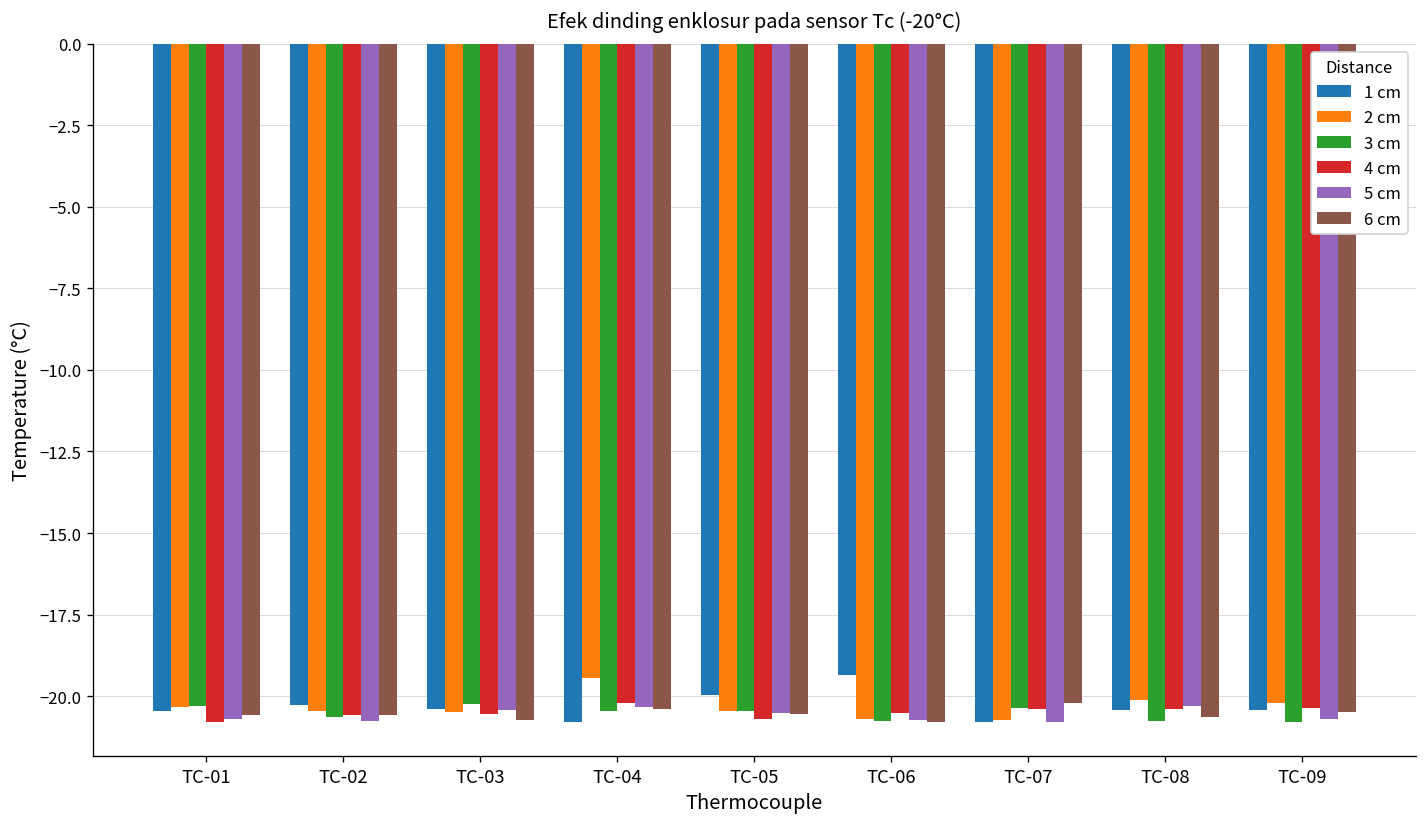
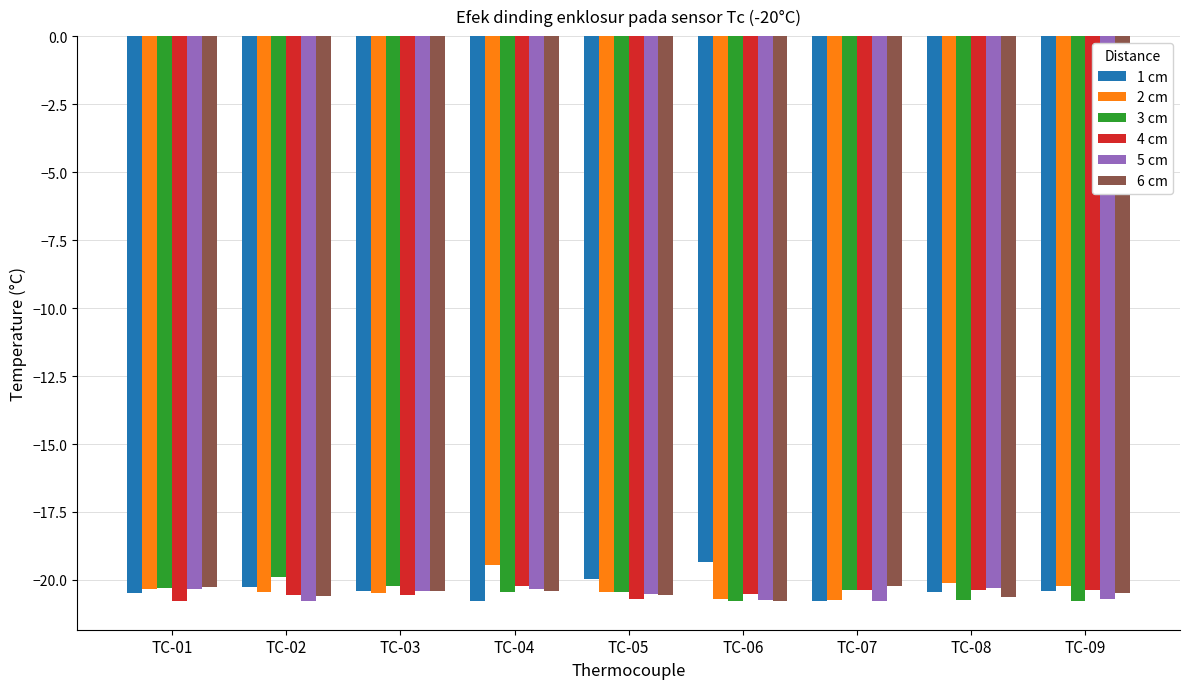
  {
    "1 cm": {
      "TC-01": -20.5,
      "TC-02": -20.3,
      "TC-03": -20.4,
      "TC-04": -20.8,
      "TC-05": -20.0,
      "TC-06": -19.3,
      "TC-07": -20.8,
      "TC-08": -20.4,
      "TC-09": -20.4
    },
    "2 cm": {
      "TC-01": -20.3,
      "TC-02": -20.4,
      "TC-03": -20.5,
      "TC-04": -19.4,
      "TC-05": -20.4,
      "TC-06": -20.7,
      "TC-07": -20.7,
      "TC-08": -20.1,
      "TC-09": -20.2
    },
    "3 cm": {
      "TC-01": -20.3,
-     "TC-02": -20.6,
+     "TC-02": -19.9,
      "TC-03": -20.2,
      "TC-04": -20.4,
      "TC-05": -20.5,
      "TC-06": -20.8,
      "TC-07": -20.4,
      "TC-08": -20.8,
      "TC-09": -20.8
    },
    "4 cm": {
      "TC-01": -20.8,
      "TC-02": -20.6,
      "TC-03": -20.6,
      "TC-04": -20.2,
      "TC-05": -20.7,
      "TC-06": -20.5,
      "TC-07": -20.4,
      "TC-08": -20.4,
      "TC-09": -20.4
    },
    "5 cm": {
-     "TC-01": -20.7,
+     "TC-01": -20.3,
      "TC-02": -20.8,
      "TC-03": -20.4,
      "TC-04": -20.3,
      "TC-05": -20.5,
      "TC-06": -20.7,
      "TC-07": -20.8,
      "TC-08": -20.3,
      "TC-09": -20.7
    },
    "6 cm": {
-     "TC-01": -20.6,
+     "TC-01": -20.3,
      "TC-02": -20.6,
-     "TC-03": -20.7,
+     "TC-03": -20.4,
      "TC-04": -20.4,
      "TC-05": -20.5,
      "TC-06": -20.8,
      "TC-07": -20.2,
      "TC-08": -20.6,
      "TC-09": -20.5
    }
  }
